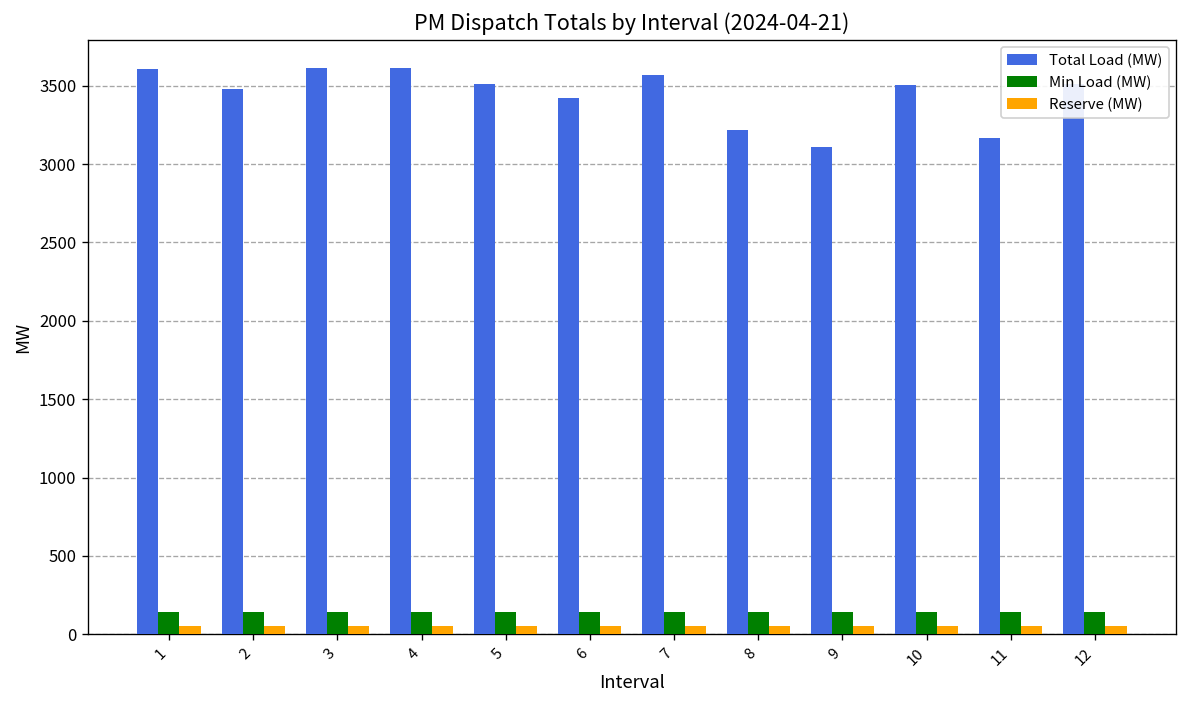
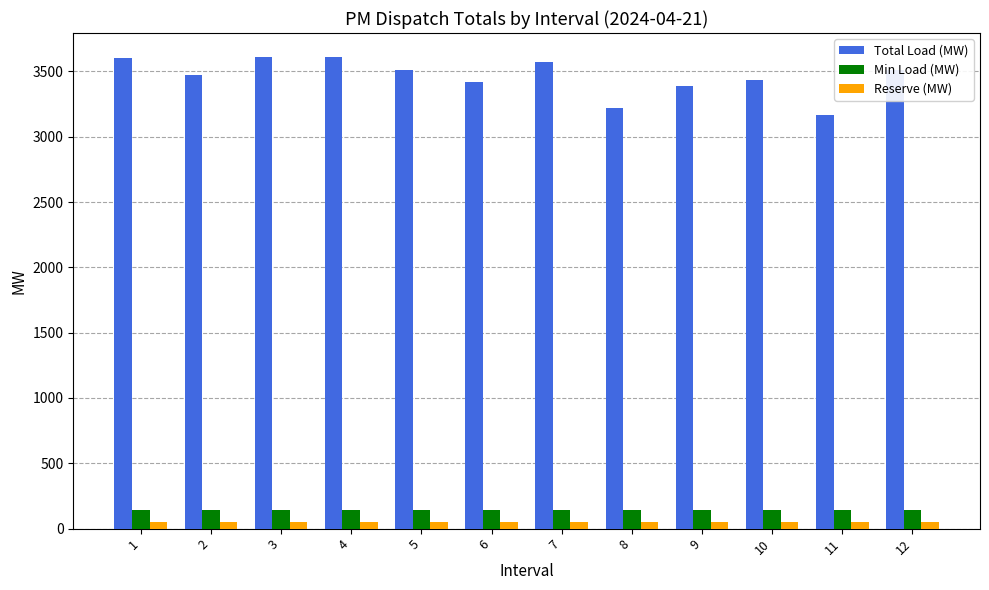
  {
    "Total Load (MW)": {
      "1": 3610,
      "2": 3480,
      "3": 3610,
      "4": 3610,
      "5": 3510,
      "6": 3420,
      "7": 3570,
      "8": 3220,
-     "9": 3110,
-     "10": 3510,
+     "9": 3390,
+     "10": 3430,
      "11": 3160
    },
    "Min Load (MW)": {
      "1": 140,
      "2": 140,
      "3": 140,
      "4": 140,
      "5": 140,
      "6": 140,
      "7": 140,
      "8": 140,
      "9": 140,
      "10": 140,
      "11": 140,
      "12": 140
    },
    "Reserve (MW)": {
      "1": 50,
      "2": 50,
      "3": 50,
      "4": 50,
      "5": 50,
      "6": 50,
      "7": 50,
      "8": 50,
      "9": 50,
      "10": 50,
      "11": 50,
      "12": 50
    }
  }
